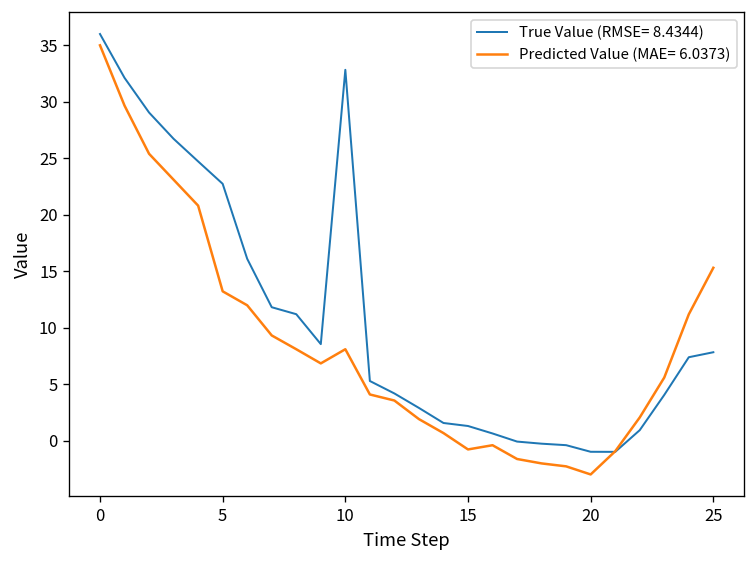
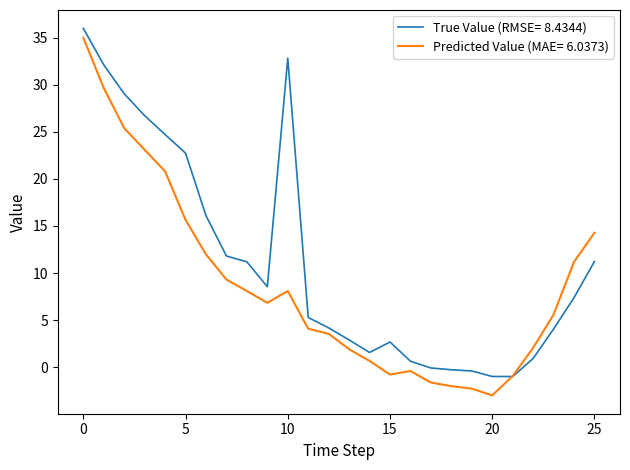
  {
    "True Value (RMSE= 8.4344)": {
      "0": 36,
      "5": 23,
      "10": 33,
-     "15": 1,
+     "15": 3,
      "20": -1,
-     "25": 8
+     "25": 11
    },
    "Predicted Value (MAE= 6.0373)": {
      "0": 35,
-     "5": 13,
+     "5": 16,
      "10": 8,
      "15": -1,
      "20": -3,
-     "25": 15
+     "25": 14
    }
  }
